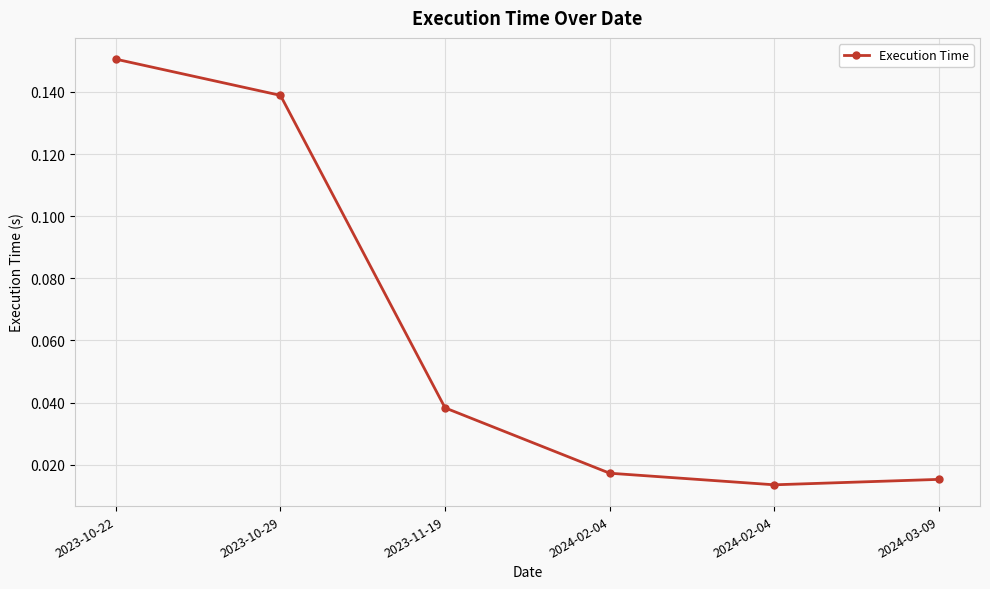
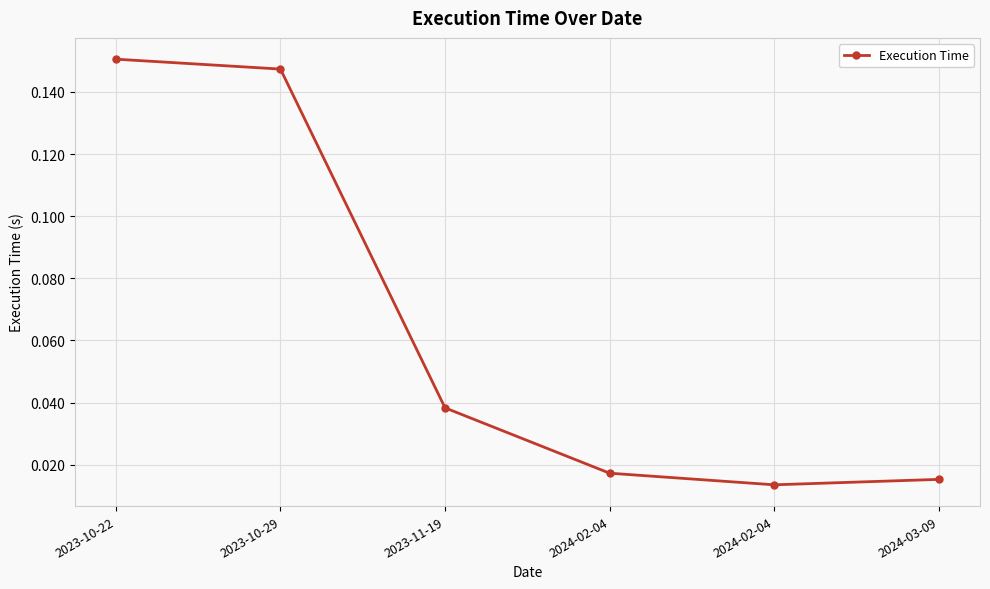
  {
    "2023-10-22": 0.151,
-   "2023-10-29": 0.139,
+   "2023-10-29": 0.147,
    "2023-11-19": 0.038,
    "2024-03-09": 0.015
  }
